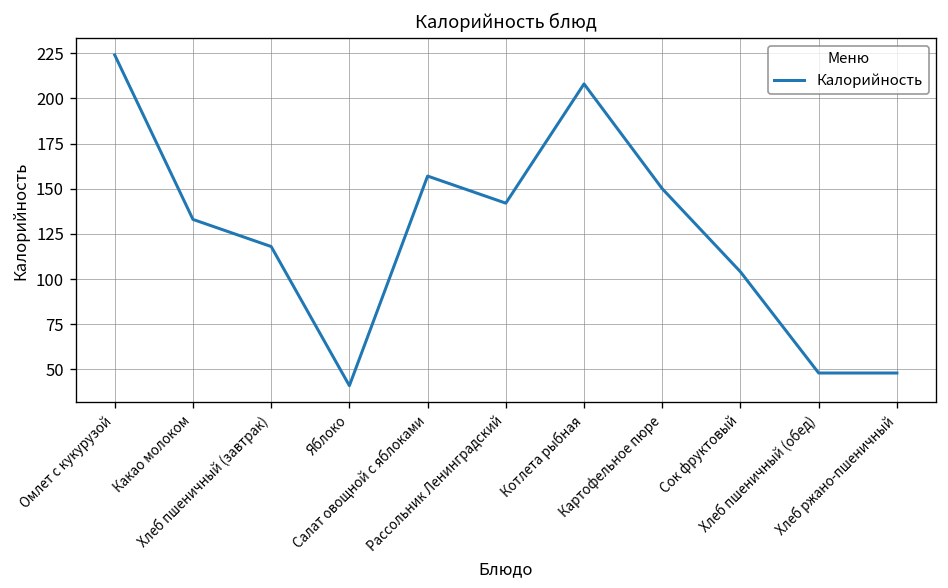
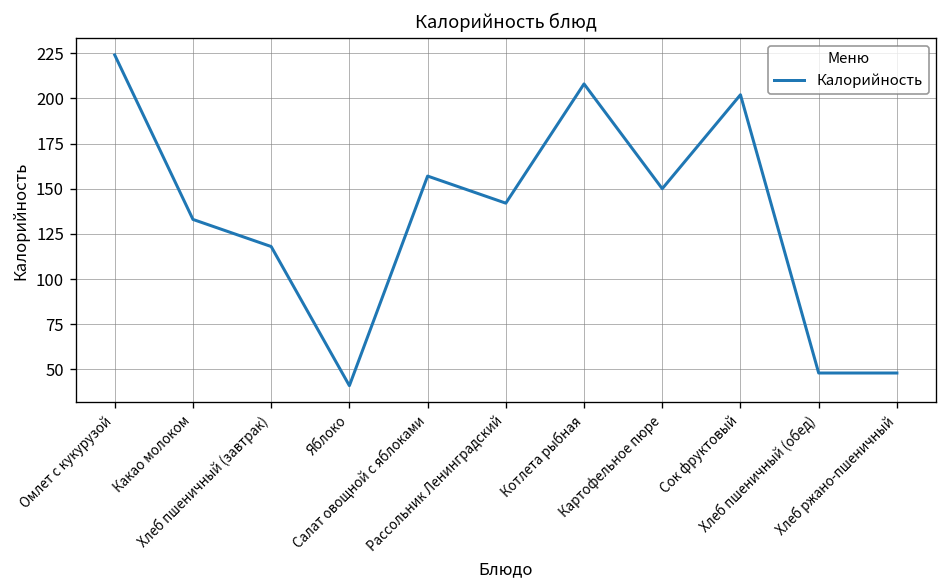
  {
    "Омлет с кукурузой": 224,
    "Какао молоком": 133,
    "Хлеб пшеничный (завтрак)": 118,
    "Яблоко": 41,
    "Салат овощной с яблоками": 157,
    "Рассольник Ленинградский": 142,
    "Котлета рыбная": 208,
    "Картофельное пюре": 150,
-   "Сок фруктовый": 104,
+   "Сок фруктовый": 202,
    "Хлеб пшеничный (обед)": 48,
    "Хлеб ржано-пшеничный": 48
  }
